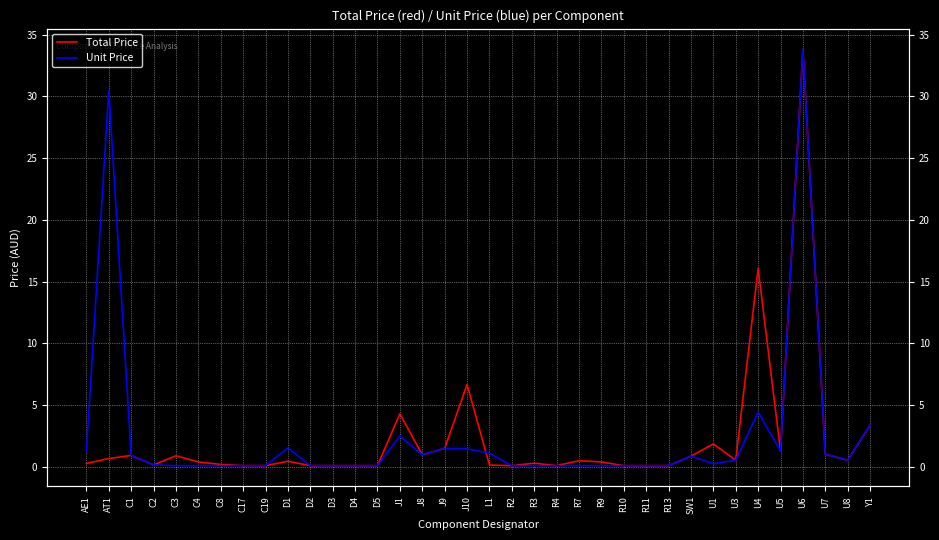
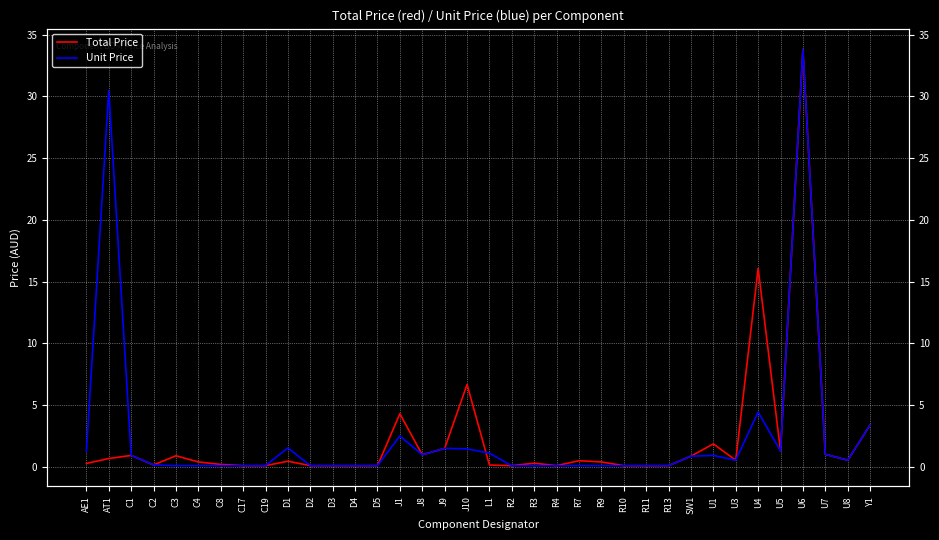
  {
    "Total Price": {
      "AE1": 0.3,
      "AT1": 0.7,
      "C3": 0.9,
      "C4": 0.4,
      "D1": 0.5,
      "J1": 4.3,
      "J10": 6.7,
      "L1": 0.2,
      "R7": 0.5,
      "R9": 0.4,
      "U1": 1.9,
      "U4": 16.1
    },
    "Unit Price": {
      "AE1": 1.3,
      "AT1": 30.5,
      "C3": 0.1,
      "C4": 0.1,
      "D1": 1.5,
      "J1": 2.5,
      "J10": 1.5,
      "L1": 1.1,
      "R7": 0.1,
      "R9": 0.1,
-     "U1": 0.3,
+     "U1": 0.9,
      "U4": 4.4
    }
  }
